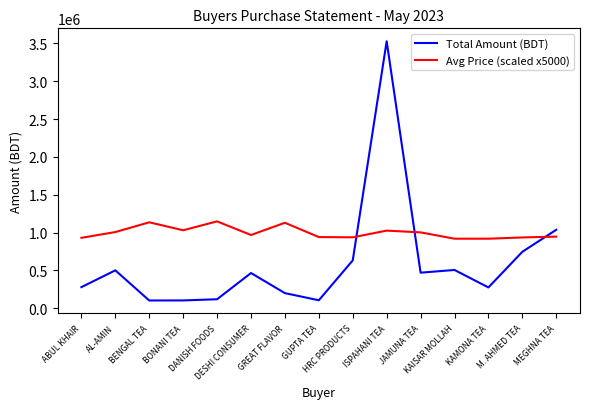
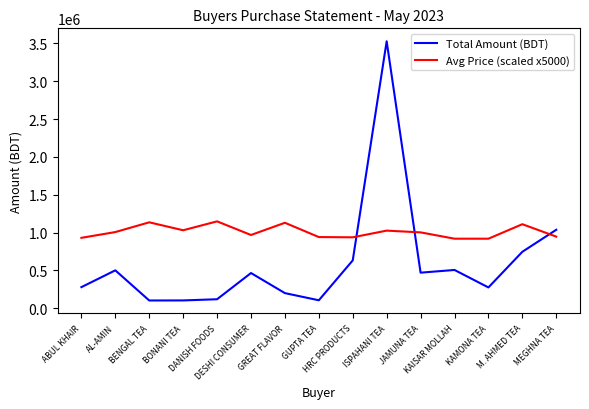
  {
    "Total Amount (BDT)": {
      "ABUL KHAIR": 300000,
      "AL-AMIN": 500000,
      "BENGAL TEA": 100000,
      "BONANI TEA": 100000,
      "DANISH FOODS": 100000,
      "DESHI CONSUMER": 500000,
      "GREAT FLAVOR": 200000,
      "GUPTA TEA": 100000,
      "HRC PRODUCTS": 600000,
      "ISPAHANI TEA": 3500000,
      "JAMUNA TEA": 500000,
      "KAISAR MOLLAH": 500000,
      "KAMONA TEA": 300000,
      "M. AHMED TEA": 700000,
      "MEGHNA TEA": 1000000
    },
    "Avg Price (scaled x5000)": {
      "ABUL KHAIR": 900000,
      "AL-AMIN": 1000000,
      "BENGAL TEA": 1100000,
      "BONANI TEA": 1000000,
      "DANISH FOODS": 1100000,
      "DESHI CONSUMER": 1000000,
      "GREAT FLAVOR": 1100000,
      "GUPTA TEA": 900000,
      "HRC PRODUCTS": 900000,
      "ISPAHANI TEA": 1000000,
      "JAMUNA TEA": 1000000,
      "KAISAR MOLLAH": 900000,
      "KAMONA TEA": 900000,
-     "M. AHMED TEA": 900000,
+     "M. AHMED TEA": 1100000,
      "MEGHNA TEA": 900000
    }
  }
